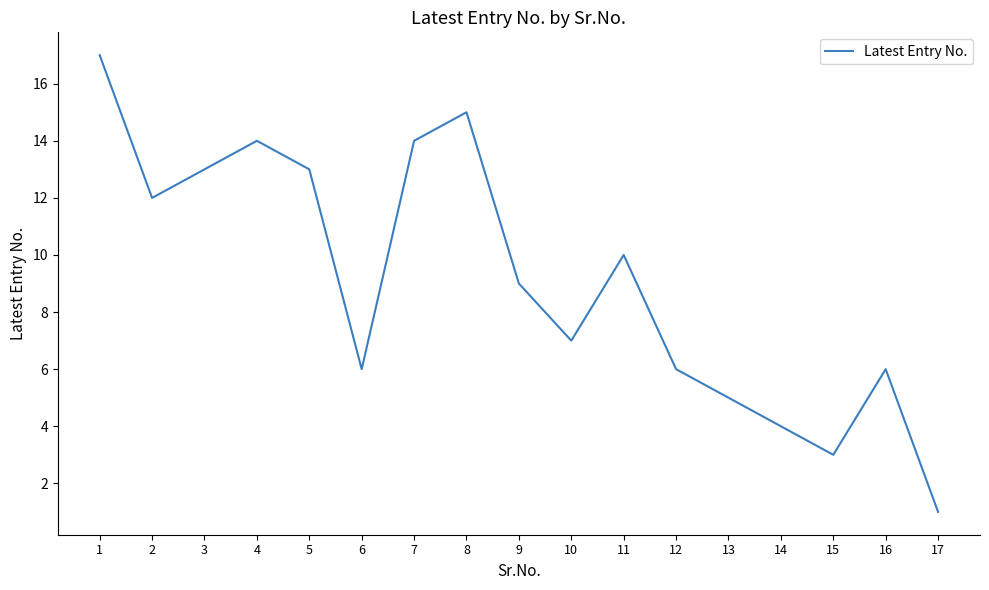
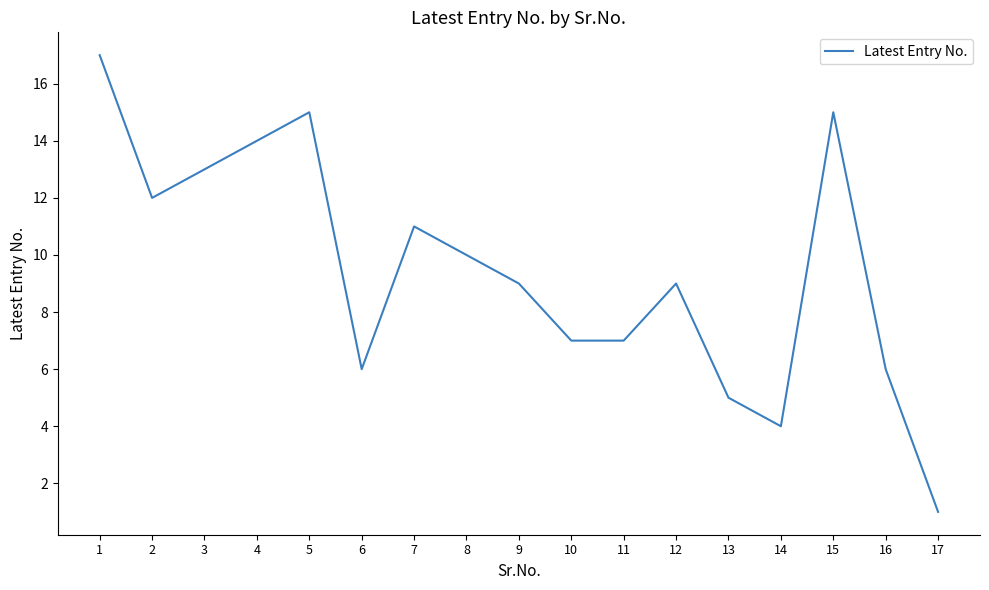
  {
    "1": 17,
    "2": 12,
    "3": 13,
    "4": 14,
-   "5": 13,
+   "5": 15,
    "6": 6,
-   "7": 14,
-   "8": 15,
+   "7": 11,
+   "8": 10,
    "9": 9,
    "10": 7,
-   "11": 10,
-   "12": 6,
+   "11": 7,
+   "12": 9,
    "13": 5,
    "14": 4,
-   "15": 3,
+   "15": 15,
    "16": 6,
    "17": 1
  }
